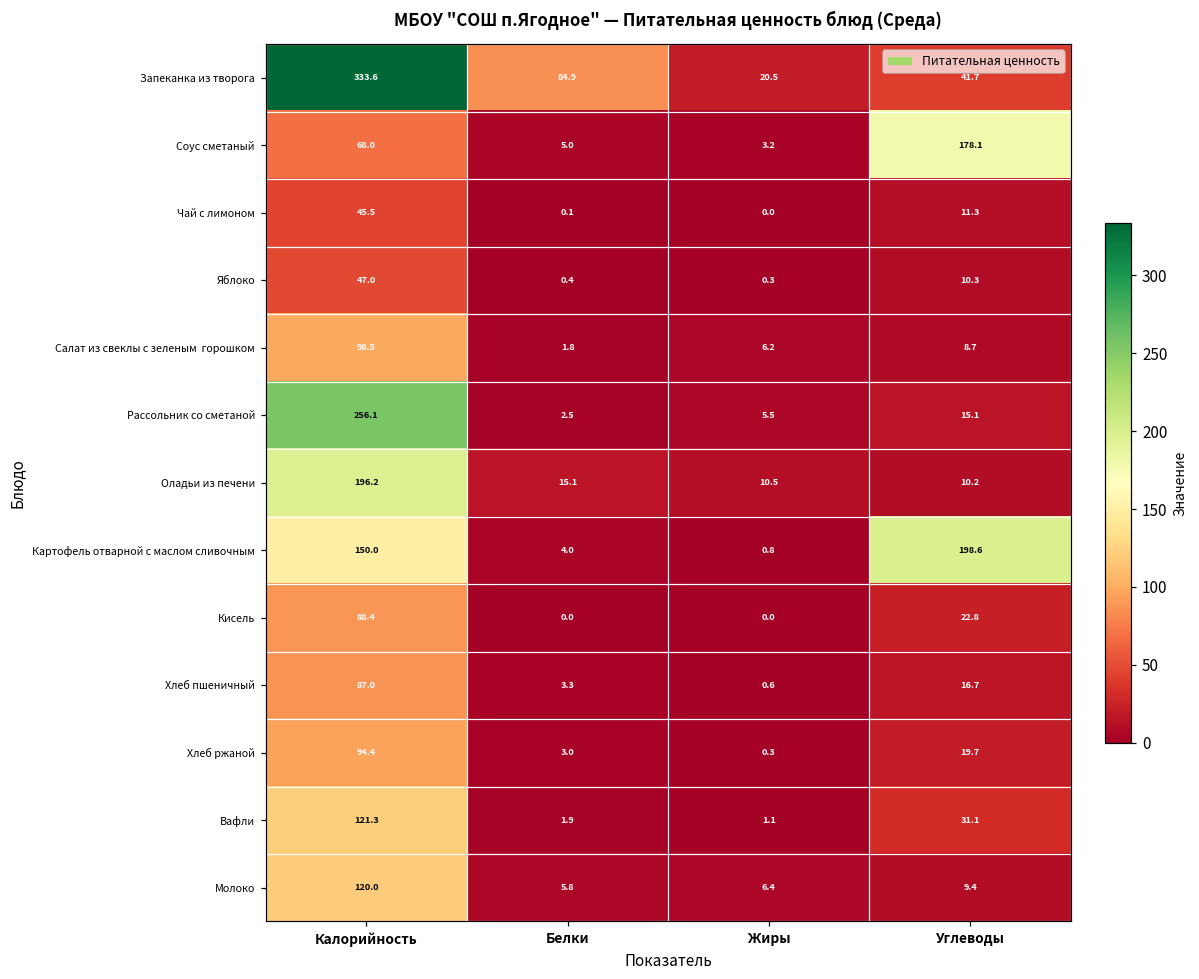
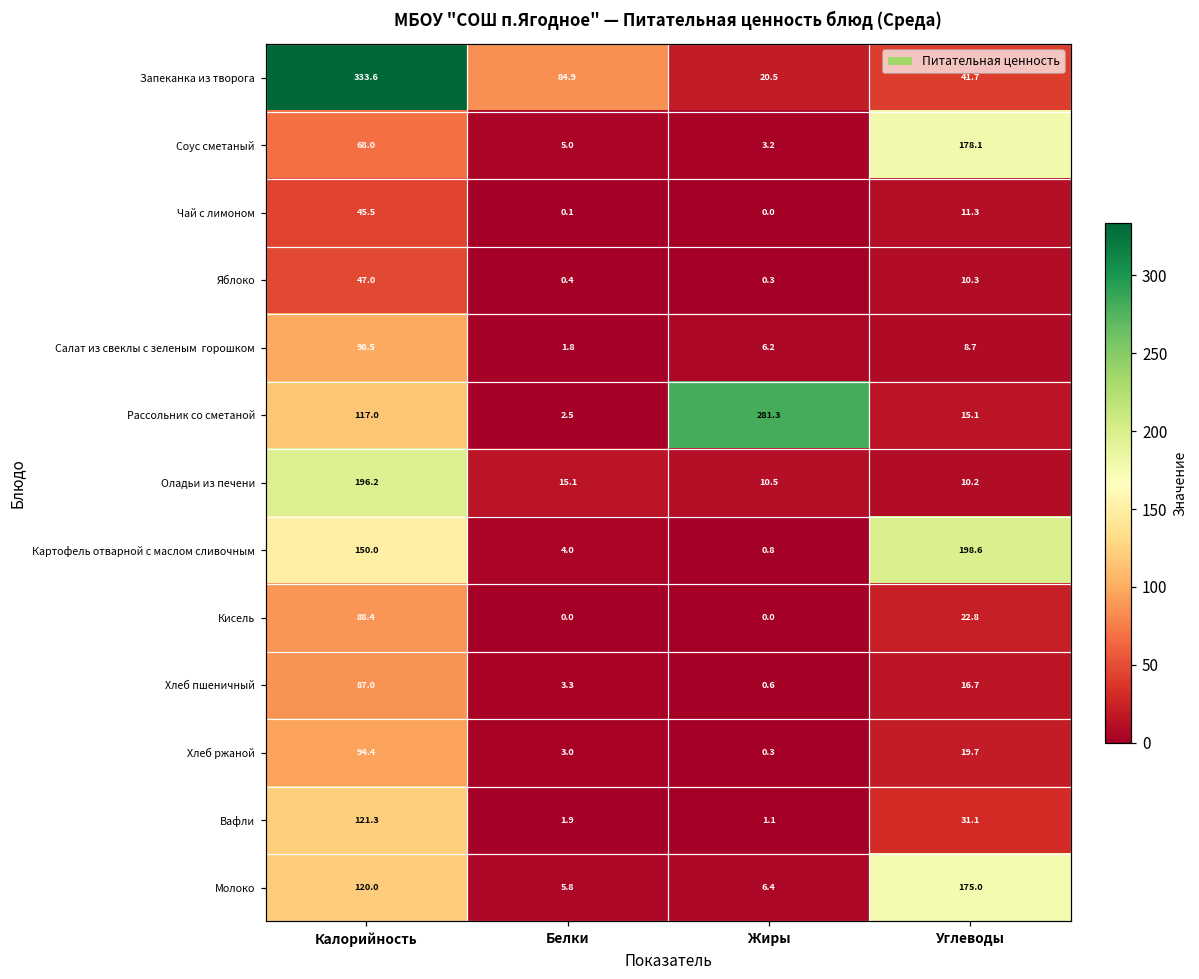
  {
    "Запеканка из творога": {
      "Калорийность": 333.6,
      "Белки": 84.9,
      "Жиры": 20.5,
      "Углеводы": 41.7
    },
    "Соус сметаный": {
      "Калорийность": 68.0,
      "Белки": 5.0,
      "Жиры": 3.2,
      "Углеводы": 178.1
    },
    "Чай с лимоном": {
      "Калорийность": 45.5,
      "Белки": 0.1,
      "Жиры": 0.0,
      "Углеводы": 11.3
    },
    "Яблоко": {
      "Калорийность": 47.0,
      "Белки": 0.4,
      "Жиры": 0.3,
      "Углеводы": 10.3
    },
    "Салат из свеклы с зеленым горошком": {
      "Калорийность": 98.5,
      "Белки": 1.8,
      "Жиры": 6.2,
      "Углеводы": 8.7
    },
    "Рассольник со сметаной": {
-     "Калорийность": 256.1,
+     "Калорийность": 117.0,
      "Белки": 2.5,
-     "Жиры": 5.5,
+     "Жиры": 281.3,
      "Углеводы": 15.1
    },
    "Оладьи из печени": {
      "Калорийность": 196.2,
      "Белки": 15.1,
      "Жиры": 10.5,
      "Углеводы": 10.2
    },
    "Картофель отварной с маслом сливочным": {
      "Калорийность": 150.0,
      "Белки": 4.0,
      "Жиры": 0.8,
      "Углеводы": 198.6
    },
    "Кисель": {
      "Калорийность": 88.4,
      "Белки": 0.0,
      "Жиры": 0.0,
      "Углеводы": 22.8
    },
    "Хлеб пшеничный": {
      "Калорийность": 87.0,
      "Белки": 3.3,
      "Жиры": 0.6,
      "Углеводы": 16.7
    },
    "Хлеб ржаной": {
      "Калорийность": 94.4,
      "Белки": 3.0,
      "Жиры": 0.3,
      "Углеводы": 19.7
    },
    "Вафли": {
      "Калорийность": 121.3,
      "Белки": 1.9,
      "Жиры": 1.1,
      "Углеводы": 31.1
    },
    "Молоко": {
      "Калорийность": 120.0,
      "Белки": 5.8,
      "Жиры": 6.4,
-     "Углеводы": 9.4
+     "Углеводы": 175.0
    }
  }
